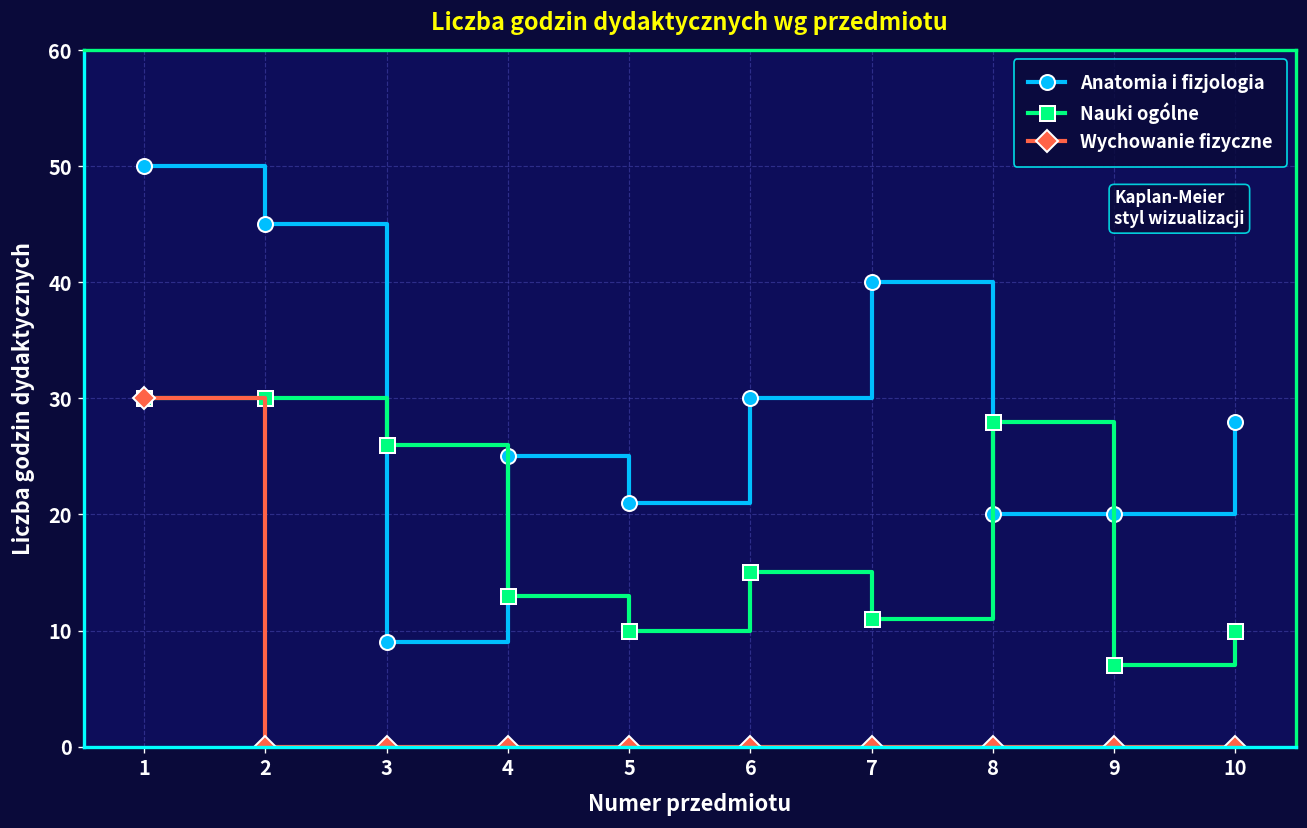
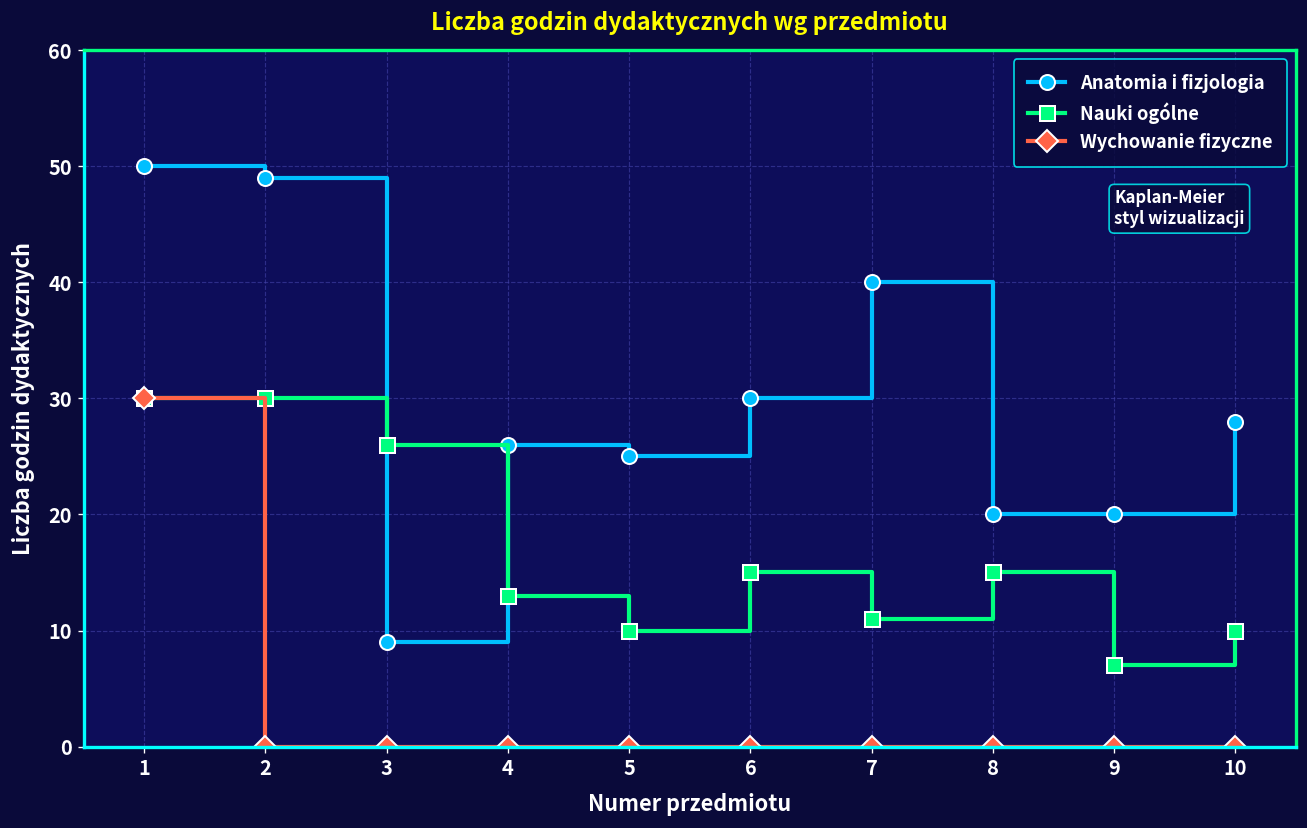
  {
    "Anatomia i fizjologia": {
      "1": 50,
-     "2": 45,
+     "2": 49,
      "3": 9,
-     "4": 25,
-     "5": 21,
+     "4": 26,
+     "5": 25,
      "6": 30,
      "7": 40,
      "8": 20,
      "9": 20,
      "10": 28
    },
    "Nauki ogólne": {
      "2": 30,
      "3": 26,
      "4": 13,
      "5": 10,
      "6": 15,
      "7": 11,
-     "8": 28,
+     "8": 15,
      "9": 7,
      "10": 10
    },
    "Wychowanie fizyczne": {
      "2": 0,
      "3": 0,
      "4": 0,
      "5": 0,
      "6": 0,
      "7": 0,
      "8": 0,
      "9": 0,
      "10": 0
    }
  }
